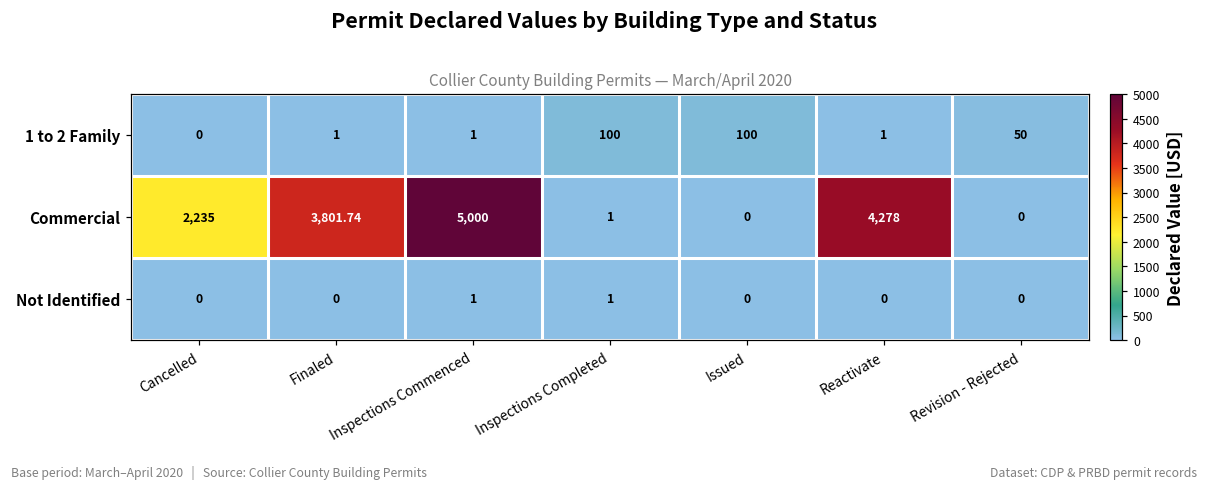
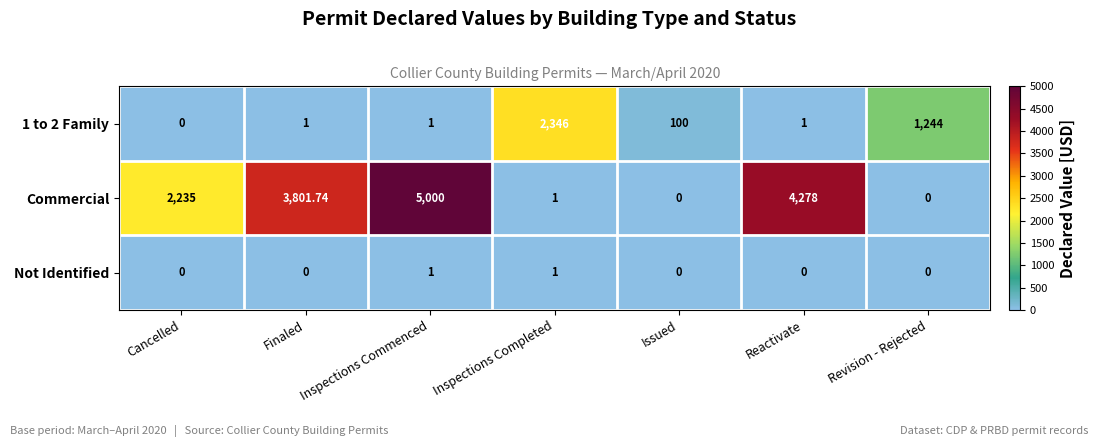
  {
    "1 to 2 Family": {
      "Cancelled": "0",
      "Finaled": "1",
      "Inspections Commenced": "1",
-     "Inspections Completed": "100",
+     "Inspections Completed": "2,346",
      "Issued": "100",
      "Reactivate": "1",
-     "Revision - Rejected": "50"
+     "Revision - Rejected": "1,244"
    },
    "Commercial": {
      "Cancelled": "2,235",
      "Finaled": "3,801.74",
      "Inspections Commenced": "5,000",
      "Inspections Completed": "1",
      "Issued": "0",
      "Reactivate": "4,278",
      "Revision - Rejected": "0"
    },
    "Not Identified": {
      "Cancelled": "0",
      "Finaled": "0",
      "Inspections Commenced": "1",
      "Inspections Completed": "1",
      "Issued": "0",
      "Reactivate": "0",
      "Revision - Rejected": "0"
    }
  }
